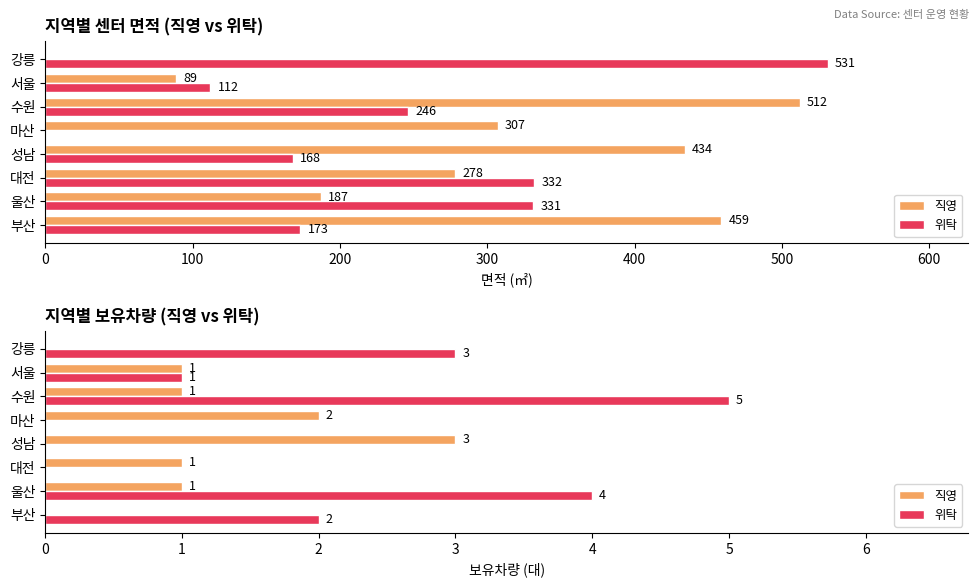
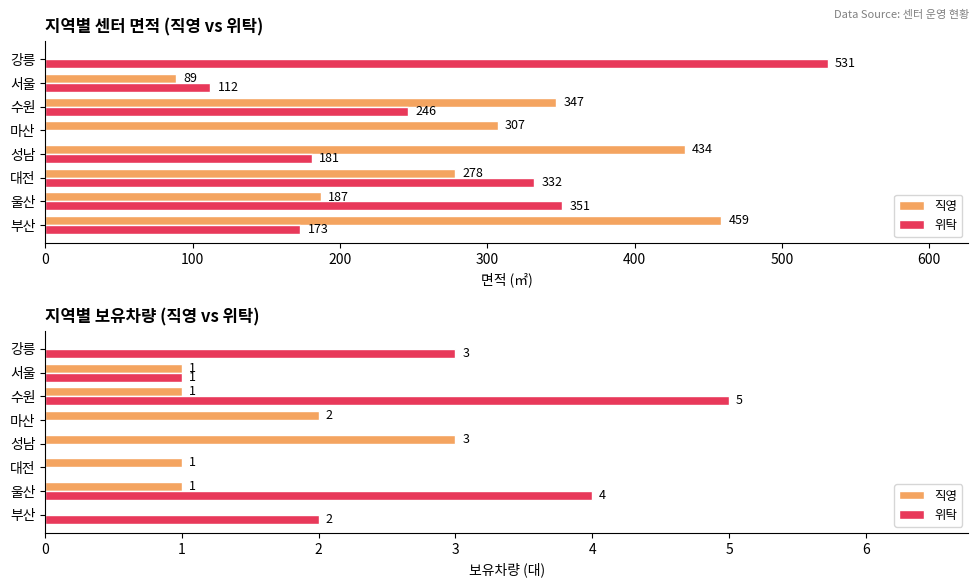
  {
    "지역별 센터 면적 (직영 vs 위탁)": {
      "직영": {
        "서울": 89,
-       "수원": 512,
+       "수원": 347,
        "마산": 307,
        "성남": 434,
        "대전": 278,
        "울산": 187,
        "부산": 459
      },
      "위탁": {
        "강릉": 531,
        "서울": 112,
        "수원": 246,
-       "성남": 168,
+       "성남": 181,
        "대전": 332,
-       "울산": 331,
+       "울산": 351,
        "부산": 173
      }
    },
    "지역별 보유차량 (직영 vs 위탁)": {
      "직영": {
        "수원": 1,
        "마산": 2,
        "성남": 3,
        "대전": 1,
        "울산": 1
      },
      "위탁": {
        "강릉": 3,
        "수원": 5,
        "울산": 4,
        "부산": 2
      }
    }
  }
